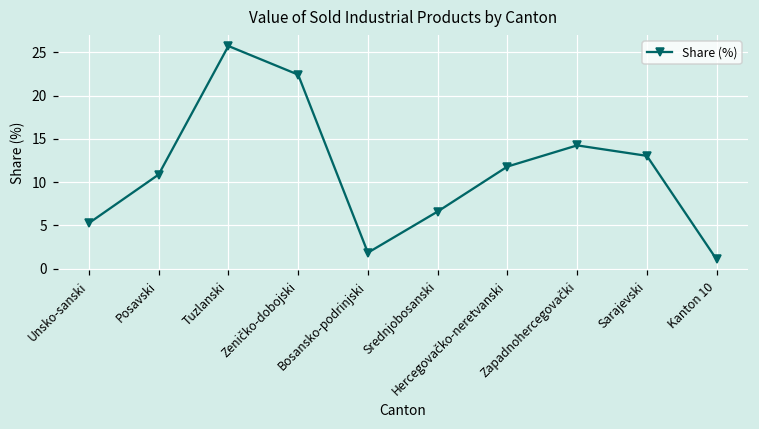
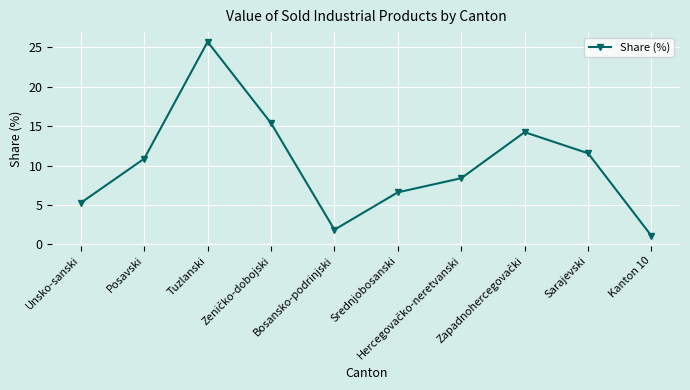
  {
    "Unsko-sanski": 5,
    "Posavski": 11,
    "Tuzlanski": 26,
-   "Zeničko-dobojski": 22,
+   "Zeničko-dobojski": 15,
    "Bosansko-podrinjski": 2,
    "Srednjobosanski": 7,
-   "Hercegovačko-neretvanski": 12,
+   "Hercegovačko-neretvanski": 8,
    "Zapadnohercegovački": 14,
-   "Sarajevski": 13,
+   "Sarajevski": 12,
    "Kanton 10": 1
  }
